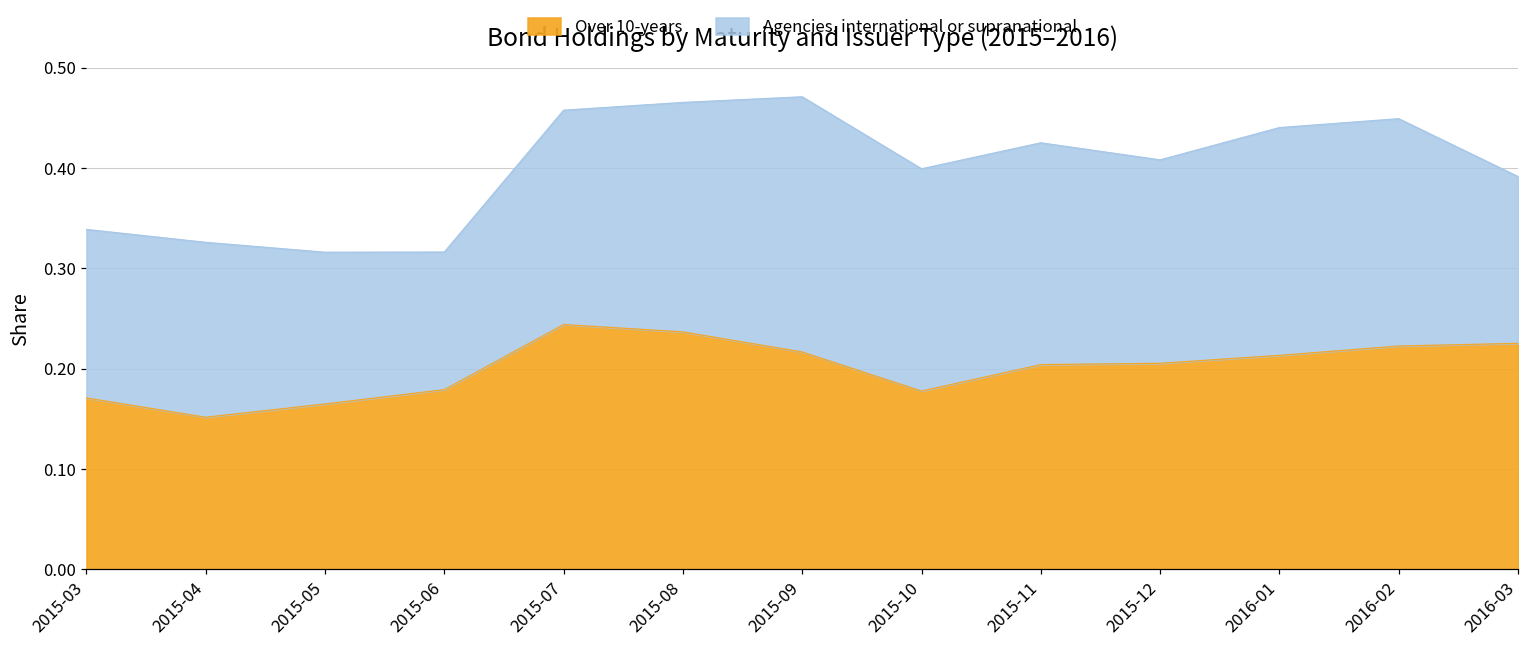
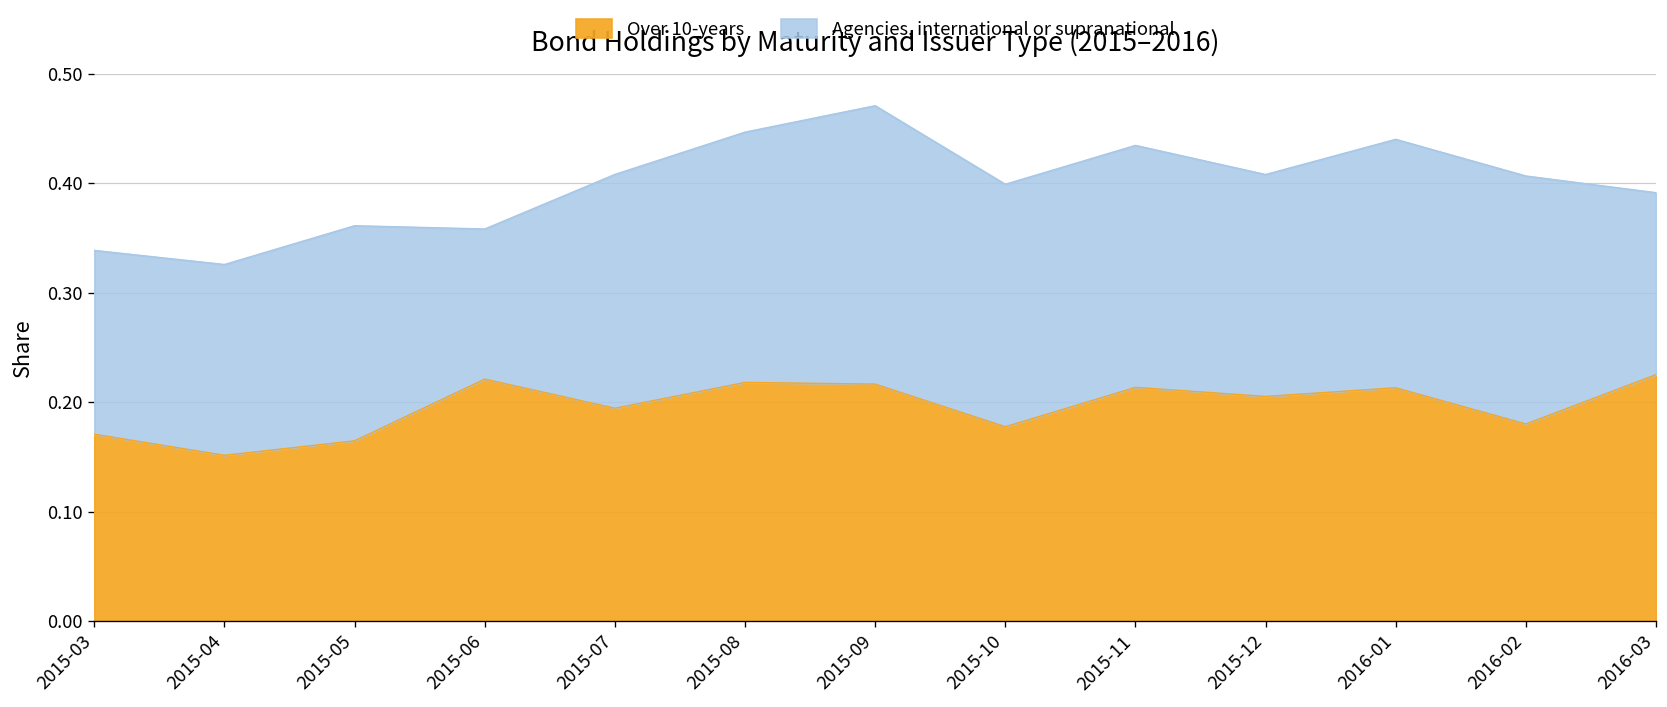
  {
    "Over 10-years": {
      "2015-03": 0.17,
      "2015-04": 0.15,
      "2015-05": 0.16,
-     "2015-06": 0.18,
-     "2015-07": 0.24,
-     "2015-08": 0.24,
+     "2015-06": 0.22,
+     "2015-07": 0.19,
+     "2015-08": 0.22,
      "2015-09": 0.22,
      "2015-10": 0.18,
-     "2015-11": 0.20,
+     "2015-11": 0.21,
      "2015-12": 0.21,
      "2016-01": 0.21,
-     "2016-02": 0.22,
+     "2016-02": 0.18,
      "2016-03": 0.23
    },
    "Agencies, international or supranational": {
      "2015-03": 0.17,
      "2015-04": 0.17,
-     "2015-05": 0.15,
+     "2015-05": 0.20,
      "2015-06": 0.14,
      "2015-07": 0.21,
      "2015-08": 0.23,
      "2015-09": 0.25,
      "2015-10": 0.22,
      "2015-11": 0.22,
      "2015-12": 0.20,
      "2016-01": 0.23,
      "2016-02": 0.23,
      "2016-03": 0.17
    }
  }
